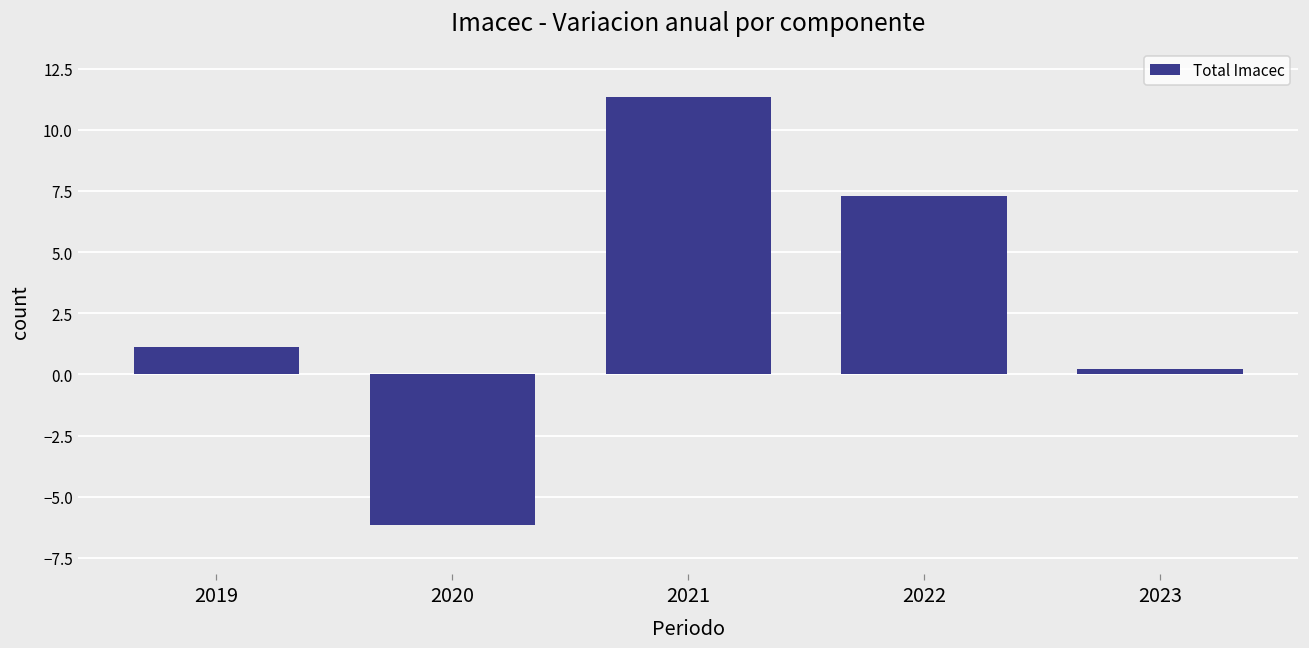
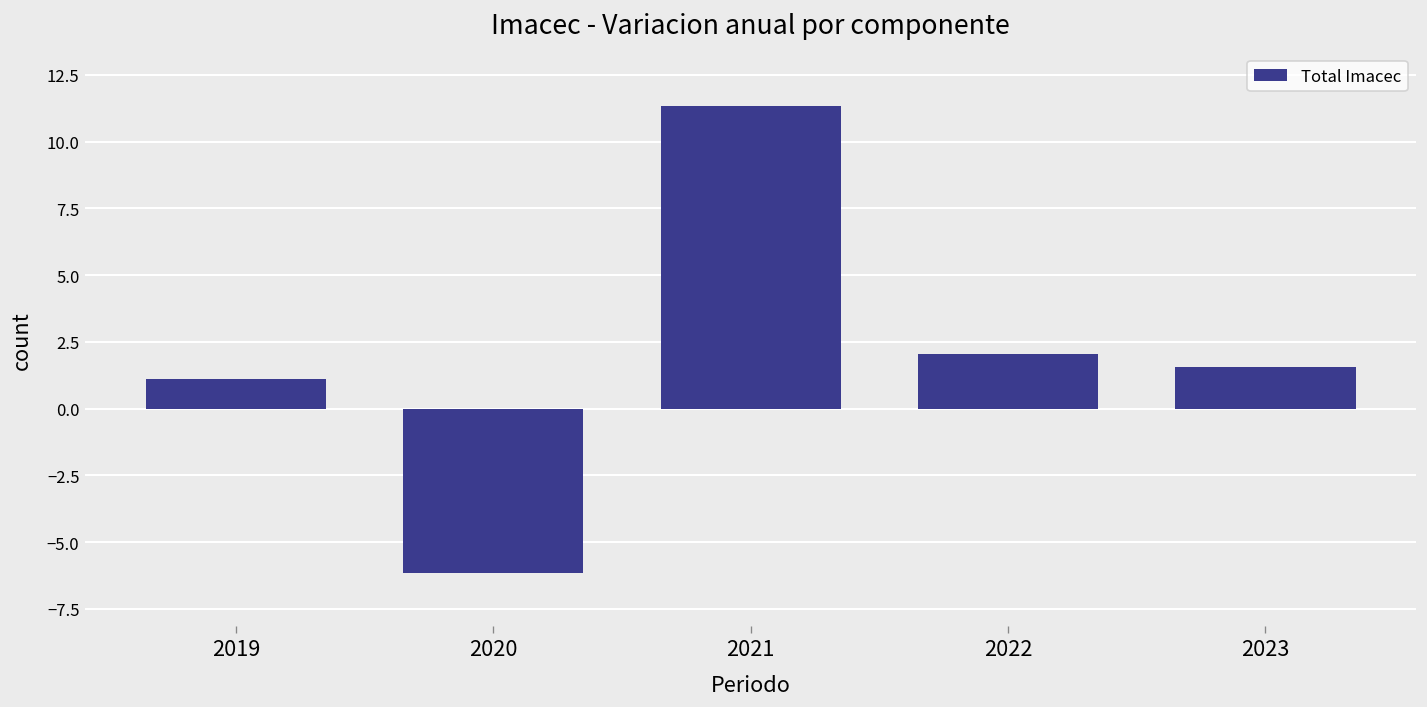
  {
    "2019": 1.1,
    "2020": -6.1,
    "2021": 11.3,
-   "2022": 7.3,
-   "2023": 0.2
+   "2022": 2.1,
+   "2023": 1.6
  }
